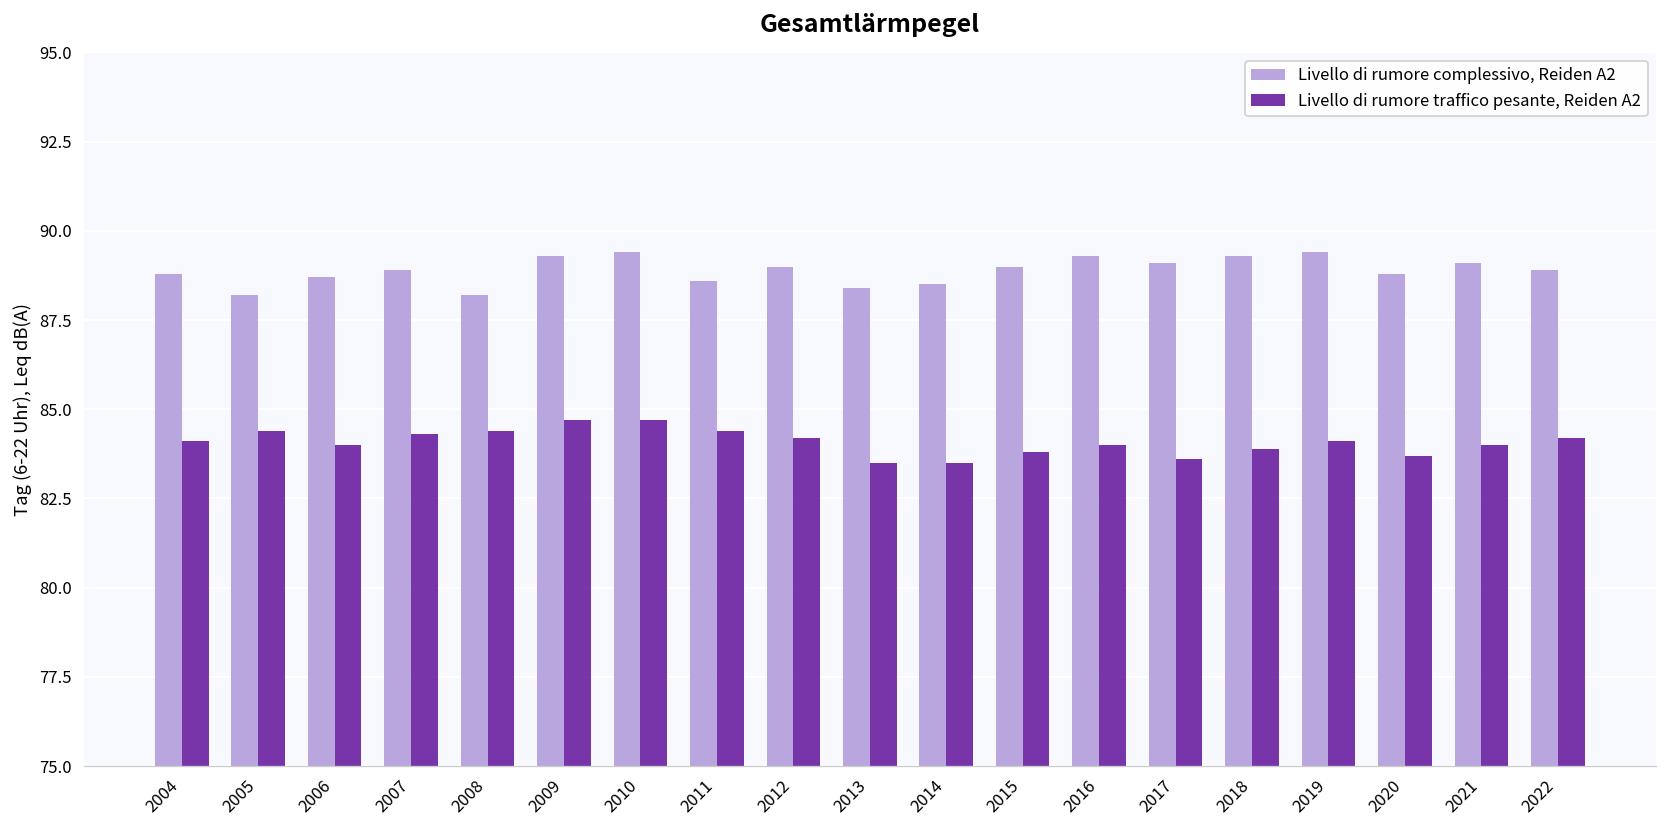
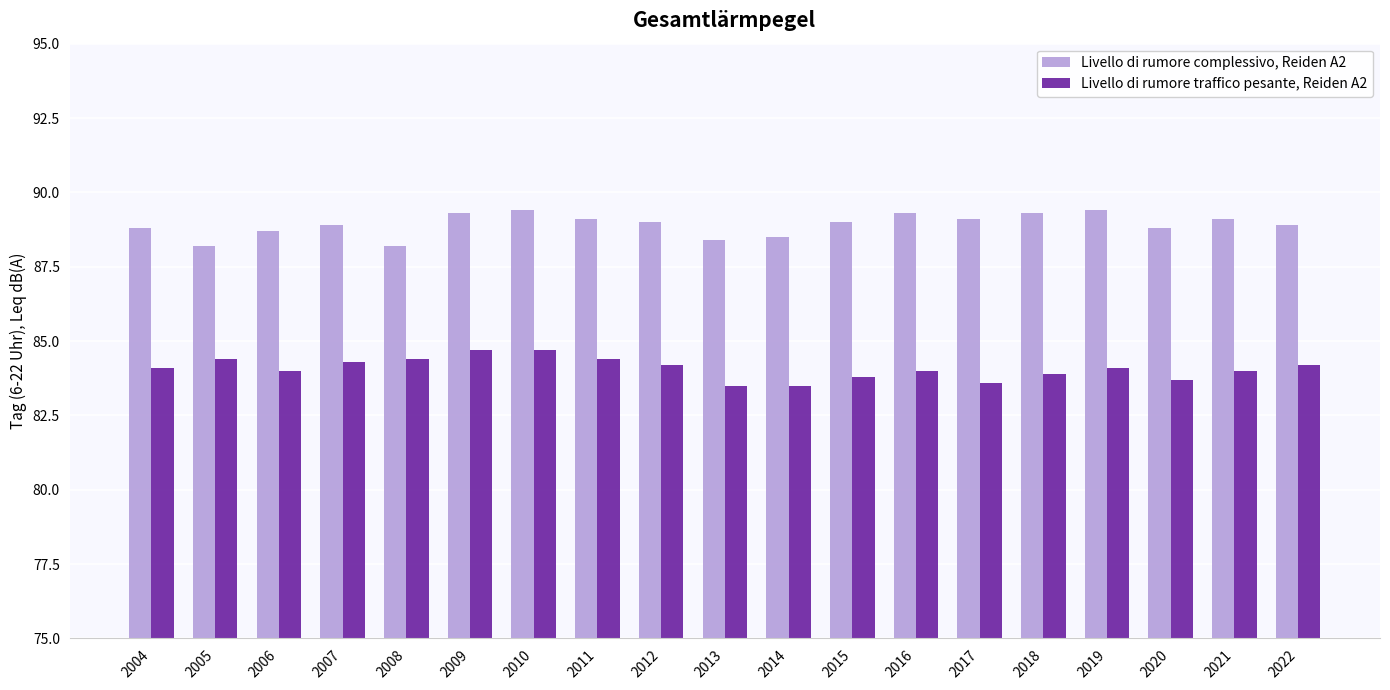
  {
    "Livello di rumore complessivo, Reiden A2": {
      "2004": 88.8,
      "2005": 88.2,
      "2006": 88.7,
      "2007": 88.9,
      "2008": 88.2,
      "2009": 89.3,
      "2010": 89.4,
-     "2011": 88.6,
+     "2011": 89.1,
      "2012": 89.0,
      "2013": 88.4,
      "2014": 88.5,
      "2015": 89.0,
      "2016": 89.3,
      "2017": 89.1,
      "2018": 89.3,
      "2019": 89.4,
      "2020": 88.8,
      "2021": 89.1,
      "2022": 88.9
    },
    "Livello di rumore traffico pesante, Reiden A2": {
      "2004": 84.1,
      "2005": 84.4,
      "2006": 84.0,
      "2007": 84.3,
      "2008": 84.4,
      "2009": 84.7,
      "2010": 84.7,
      "2011": 84.4,
      "2012": 84.2,
      "2013": 83.5,
      "2014": 83.5,
      "2015": 83.8,
      "2016": 84.0,
      "2017": 83.6,
      "2018": 83.9,
      "2019": 84.1,
      "2020": 83.7,
      "2021": 84.0,
      "2022": 84.2
    }
  }
